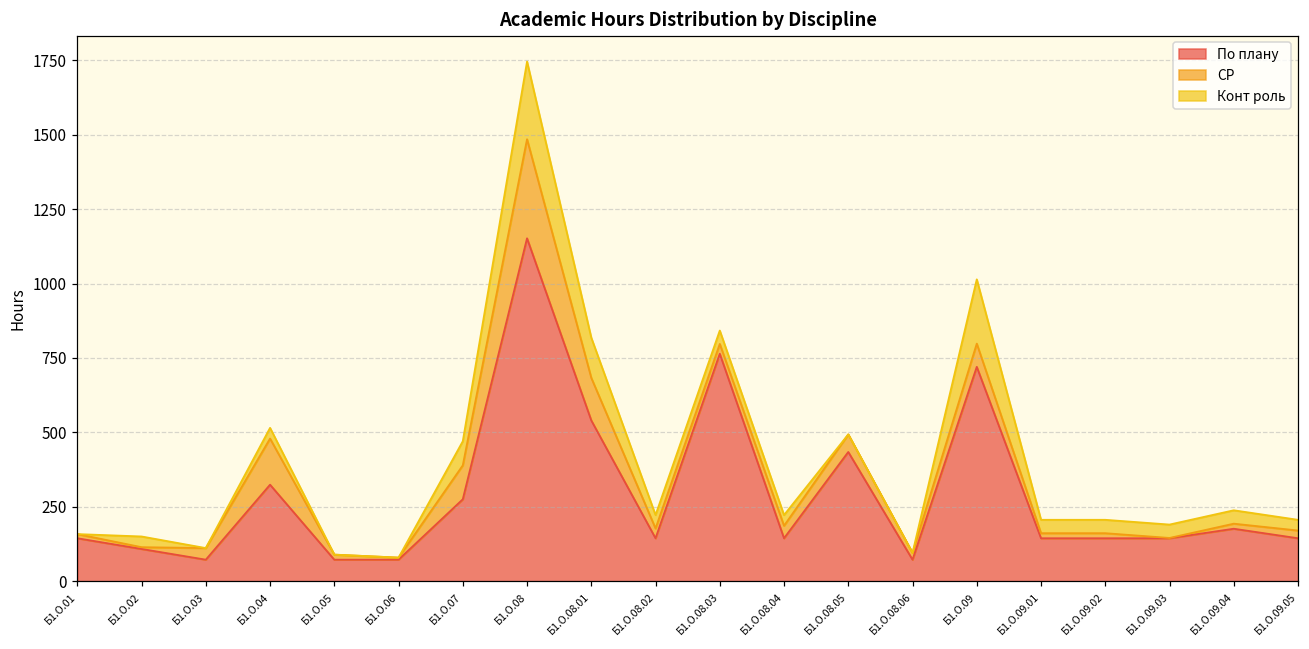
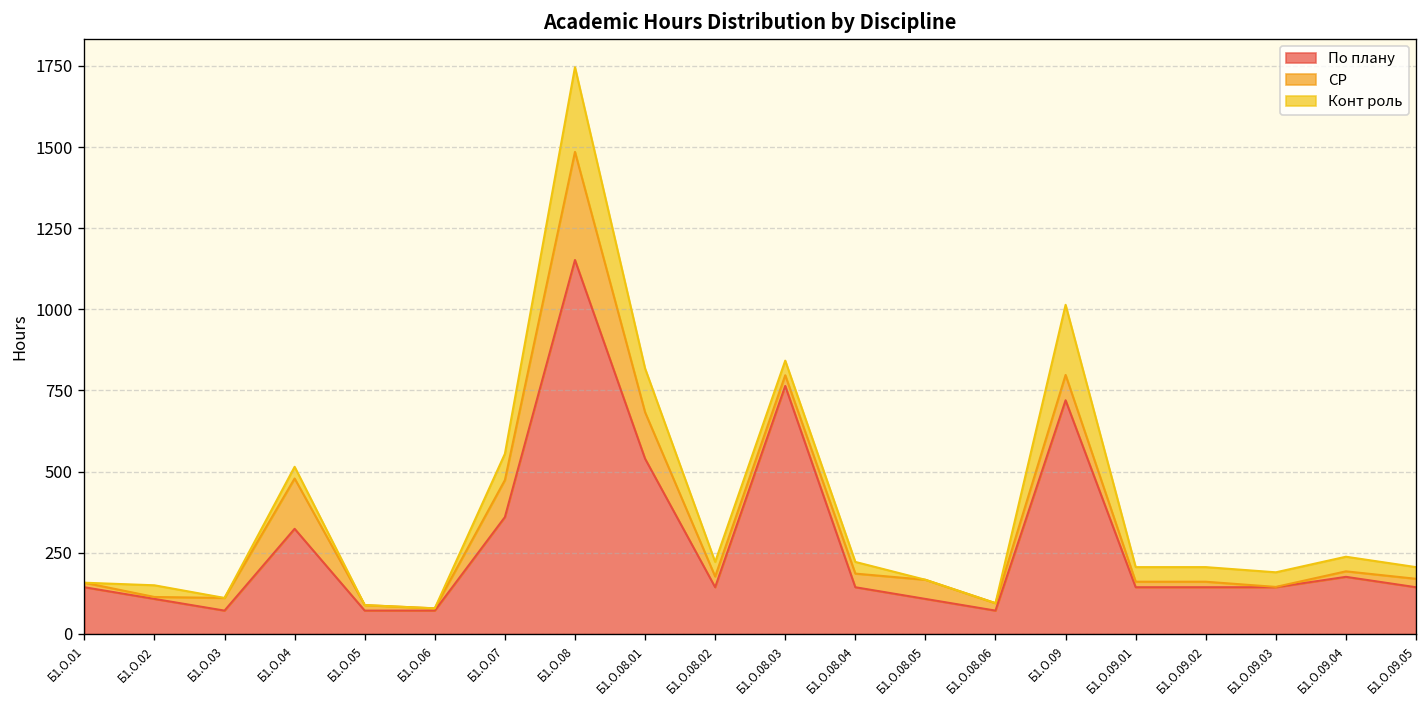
  {
    "По плану": {
      "Б1.О.01": 140,
      "Б1.О.03": 70,
      "Б1.О.04": 320,
      "Б1.О.05": 70,
-     "Б1.О.07": 280,
+     "Б1.О.07": 360,
      "Б1.О.08": 1150,
      "Б1.О.08.01": 540,
      "Б1.О.08.02": 140,
      "Б1.О.08.03": 760,
      "Б1.О.08.04": 140,
-     "Б1.О.08.05": 430,
+     "Б1.О.08.05": 110,
      "Б1.О.08.06": 70,
      "Б1.О.09": 720,
      "Б1.О.09.01": 140,
      "Б1.О.09.02": 140,
      "Б1.О.09.04": 180,
      "Б1.О.09.05": 140
    }
  }
